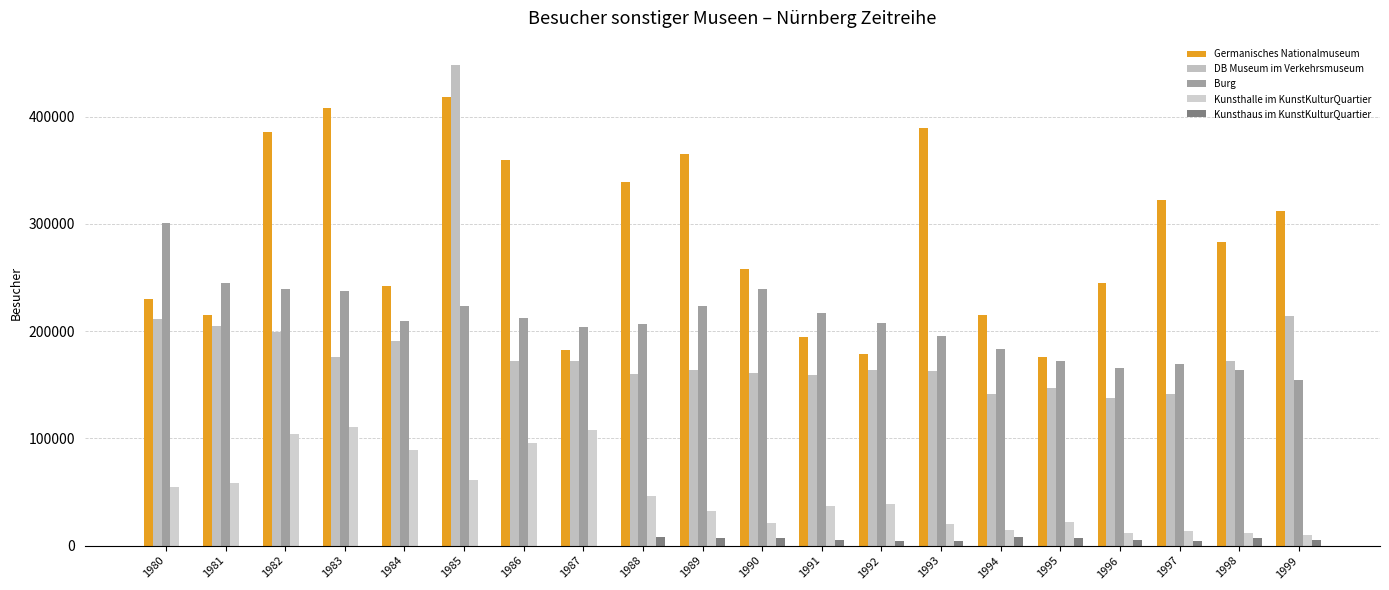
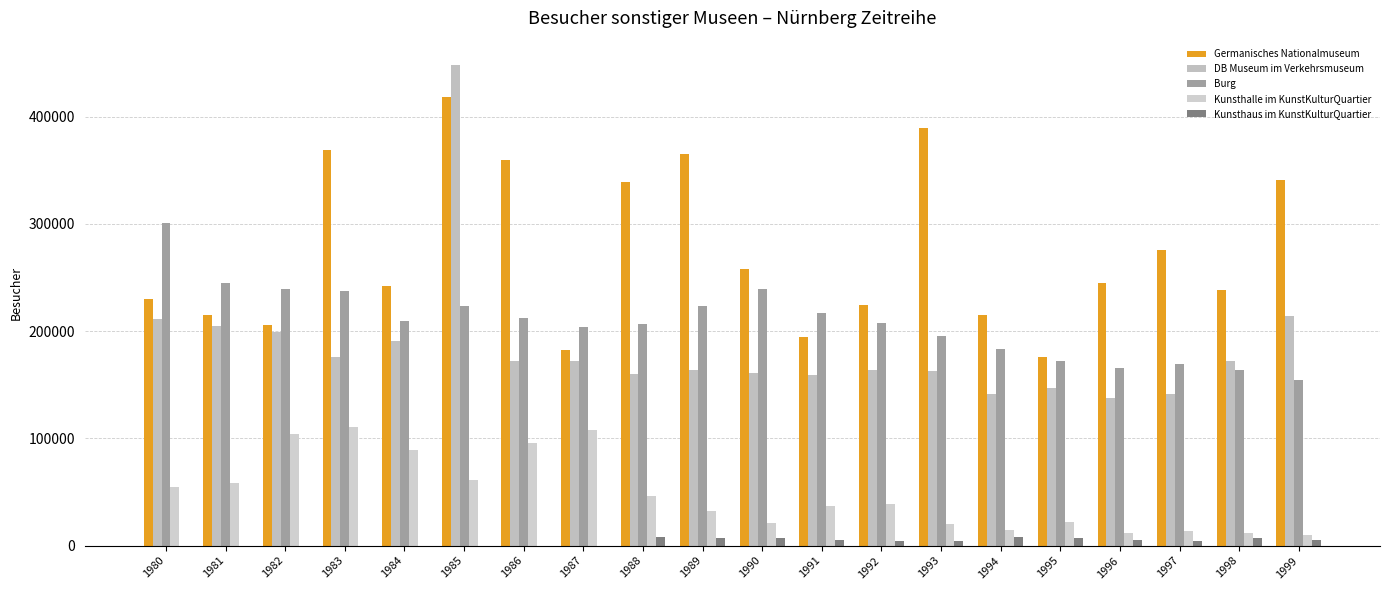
  {
    "Germanisches Nationalmuseum": {
      "1980": 230000,
      "1981": 215000,
-     "1982": 386000,
-     "1983": 408000,
+     "1982": 206000,
+     "1983": 369000,
      "1984": 243000,
      "1985": 419000,
      "1986": 360000,
      "1987": 182000,
      "1988": 339000,
      "1989": 366000,
      "1990": 258000,
      "1991": 195000,
-     "1992": 178000,
+     "1992": 224000,
      "1993": 390000,
      "1994": 215000,
      "1995": 176000,
      "1996": 245000,
-     "1997": 322000,
-     "1998": 283000,
-     "1999": 312000
+     "1997": 276000,
+     "1998": 238000,
+     "1999": 341000
    }
  }
